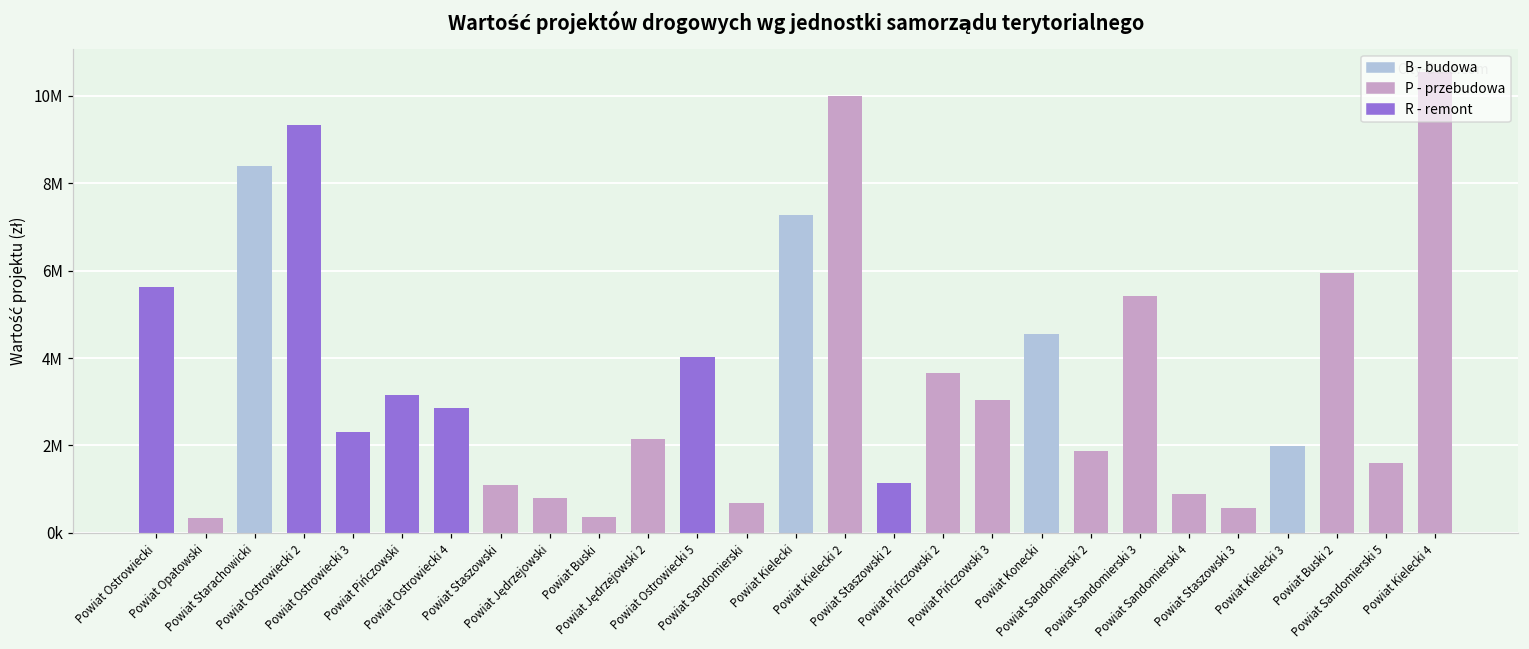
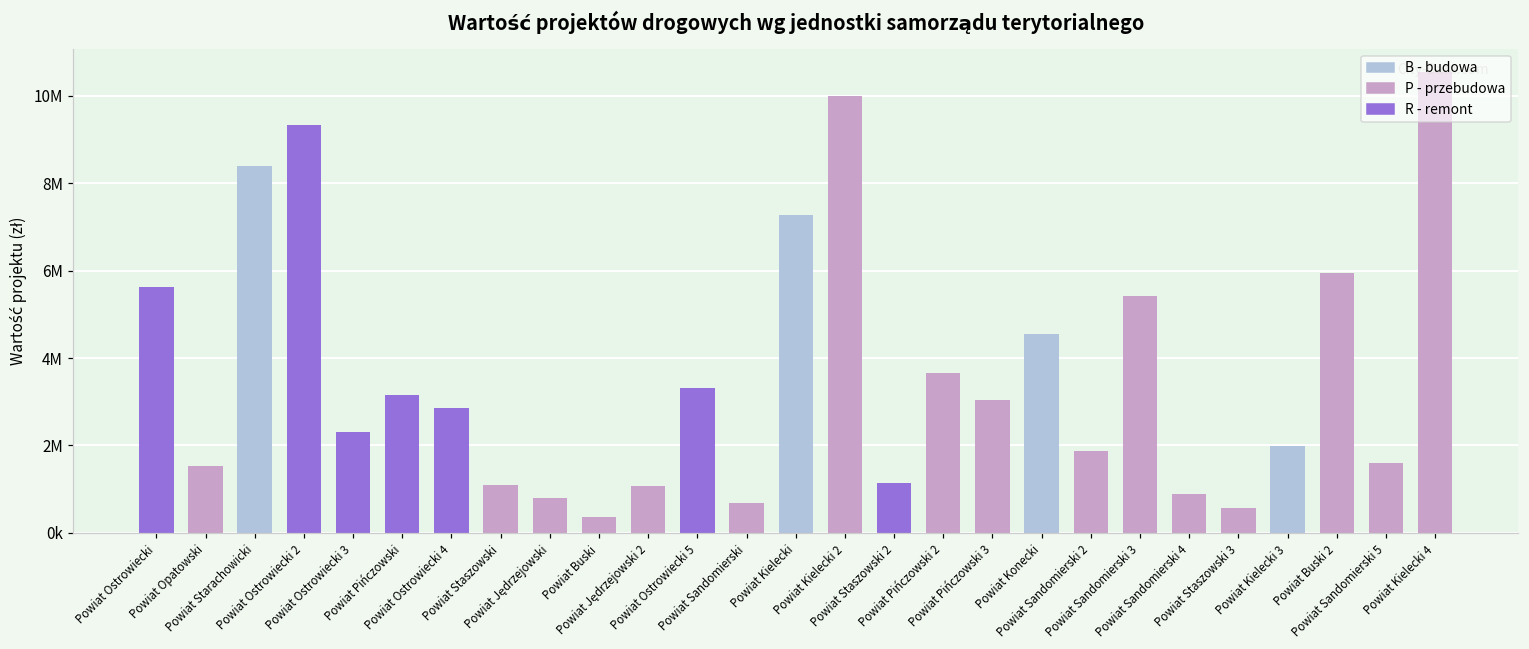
  {
    "Powiat Ostrowiecki": 5600000,
-   "Powiat Opatowski": 300000,
+   "Powiat Opatowski": 1500000,
    "Powiat Starachowicki": 8400000,
    "Powiat Ostrowiecki 2": 9300000,
    "Powiat Ostrowiecki 3": 2300000,
    "Powiat Pińczowski": 3100000,
    "Powiat Ostrowiecki 4": 2800000,
    "Powiat Staszowski": 1100000,
    "Powiat Jędrzejowski": 800000,
    "Powiat Buski": 400000,
-   "Powiat Jędrzejowski 2": 2200000,
-   "Powiat Ostrowiecki 5": 4000000,
+   "Powiat Jędrzejowski 2": 1100000,
+   "Powiat Ostrowiecki 5": 3300000,
    "Powiat Sandomierski": 700000,
    "Powiat Kielecki": 7300000,
    "Powiat Kielecki 2": 10000000,
    "Powiat Staszowski 2": 1200000,
    "Powiat Pińczowski 2": 3700000,
    "Powiat Pińczowski 3": 3000000,
    "Powiat Konecki": 4500000,
    "Powiat Sandomierski 2": 1900000,
    "Powiat Sandomierski 3": 5400000,
    "Powiat Sandomierski 4": 900000,
    "Powiat Staszowski 3": 600000,
    "Powiat Kielecki 3": 2000000,
    "Powiat Buski 2": 5900000,
    "Powiat Sandomierski 5": 1600000
  }
